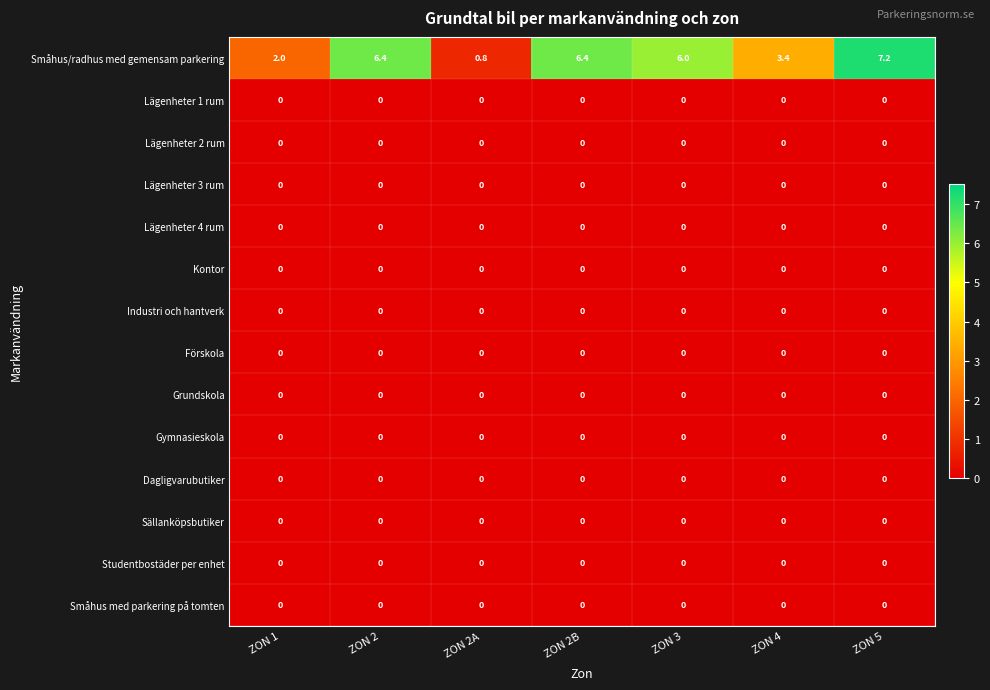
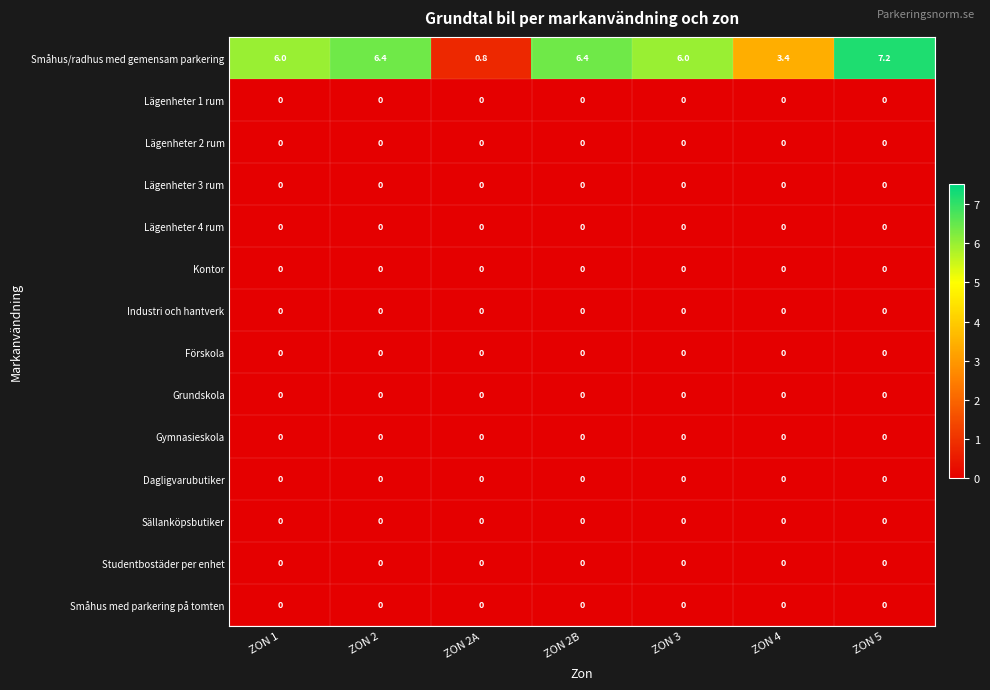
  {
    "Småhus/radhus med gemensam parkering": {
-     "ZON 1": 2.0,
+     "ZON 1": 6.0,
      "ZON 2": 6.4,
      "ZON 2A": 0.8,
      "ZON 2B": 6.4,
      "ZON 3": 6.0,
      "ZON 4": 3.4,
      "ZON 5": 7.2
    },
    "Lägenheter 1 rum": {
      "ZON 1": 0,
      "ZON 2": 0,
      "ZON 2A": 0,
      "ZON 2B": 0,
      "ZON 3": 0,
      "ZON 4": 0,
      "ZON 5": 0
    },
    "Lägenheter 2 rum": {
      "ZON 1": 0,
      "ZON 2": 0,
      "ZON 2A": 0,
      "ZON 2B": 0,
      "ZON 3": 0,
      "ZON 4": 0,
      "ZON 5": 0
    },
    "Lägenheter 3 rum": {
      "ZON 1": 0,
      "ZON 2": 0,
      "ZON 2A": 0,
      "ZON 2B": 0,
      "ZON 3": 0,
      "ZON 4": 0,
      "ZON 5": 0
    },
    "Lägenheter 4 rum": {
      "ZON 1": 0,
      "ZON 2": 0,
      "ZON 2A": 0,
      "ZON 2B": 0,
      "ZON 3": 0,
      "ZON 4": 0,
      "ZON 5": 0
    },
    "Kontor": {
      "ZON 1": 0,
      "ZON 2": 0,
      "ZON 2A": 0,
      "ZON 2B": 0,
      "ZON 3": 0,
      "ZON 4": 0,
      "ZON 5": 0
    },
    "Industri och hantverk": {
      "ZON 1": 0,
      "ZON 2": 0,
      "ZON 2A": 0,
      "ZON 2B": 0,
      "ZON 3": 0,
      "ZON 4": 0,
      "ZON 5": 0
    },
    "Förskola": {
      "ZON 1": 0,
      "ZON 2": 0,
      "ZON 2A": 0,
      "ZON 2B": 0,
      "ZON 3": 0,
      "ZON 4": 0,
      "ZON 5": 0
    },
    "Grundskola": {
      "ZON 1": 0,
      "ZON 2": 0,
      "ZON 2A": 0,
      "ZON 2B": 0,
      "ZON 3": 0,
      "ZON 4": 0,
      "ZON 5": 0
    },
    "Gymnasieskola": {
      "ZON 1": 0,
      "ZON 2": 0,
      "ZON 2A": 0,
      "ZON 2B": 0,
      "ZON 3": 0,
      "ZON 4": 0,
      "ZON 5": 0
    },
    "Dagligvarubutiker": {
      "ZON 1": 0,
      "ZON 2": 0,
      "ZON 2A": 0,
      "ZON 2B": 0,
      "ZON 3": 0,
      "ZON 4": 0,
      "ZON 5": 0
    },
    "Sällanköpsbutiker": {
      "ZON 1": 0,
      "ZON 2": 0,
      "ZON 2A": 0,
      "ZON 2B": 0,
      "ZON 3": 0,
      "ZON 4": 0,
      "ZON 5": 0
    },
    "Studentbostäder per enhet": {
      "ZON 1": 0,
      "ZON 2": 0,
      "ZON 2A": 0,
      "ZON 2B": 0,
      "ZON 3": 0,
      "ZON 4": 0,
      "ZON 5": 0
    },
    "Småhus med parkering på tomten": {
      "ZON 1": 0,
      "ZON 2": 0,
      "ZON 2A": 0,
      "ZON 2B": 0,
      "ZON 3": 0,
      "ZON 4": 0,
      "ZON 5": 0
    }
  }
